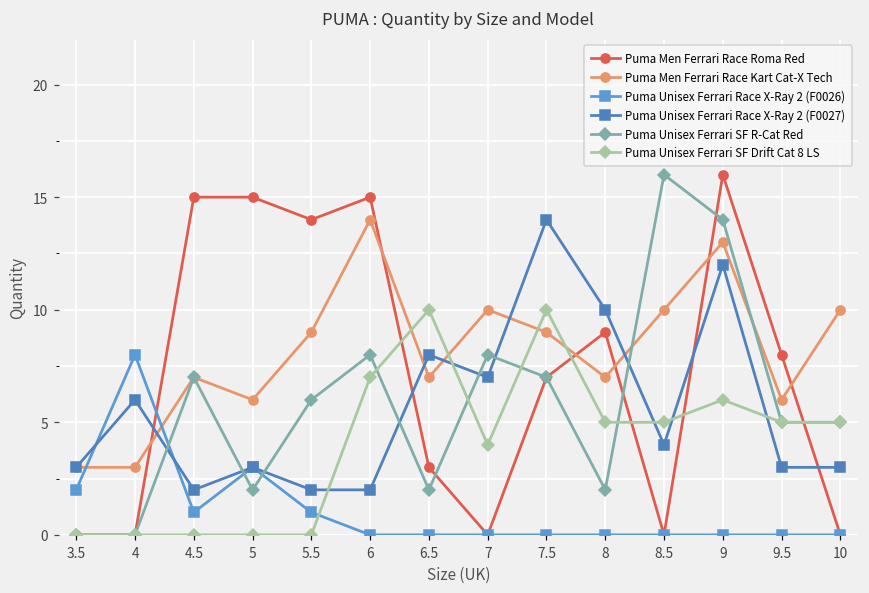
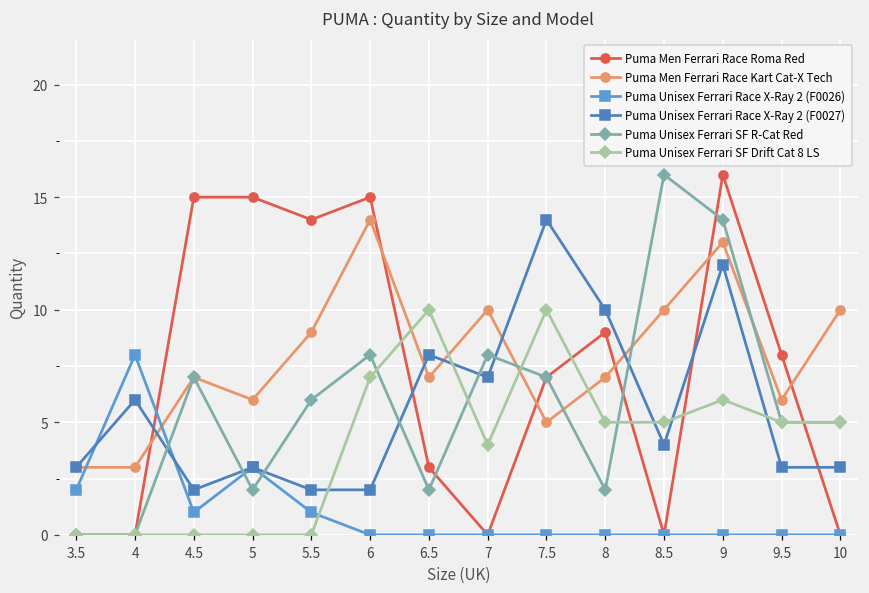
  {
    "Puma Men Ferrari Race Roma Red": {
      "4.5": 15,
      "5": 15,
      "5.5": 14,
      "6": 15,
      "6.5": 3,
      "8": 9,
      "9": 16,
      "9.5": 8
    },
    "Puma Men Ferrari Race Kart Cat-X Tech": {
      "4": 3,
      "5": 6,
      "5.5": 9,
      "6": 14,
      "6.5": 7,
      "7": 10,
-     "7.5": 9,
+     "7.5": 5,
      "8": 7,
      "8.5": 10,
      "9": 13,
      "9.5": 6,
      "10": 10
    }
  }
